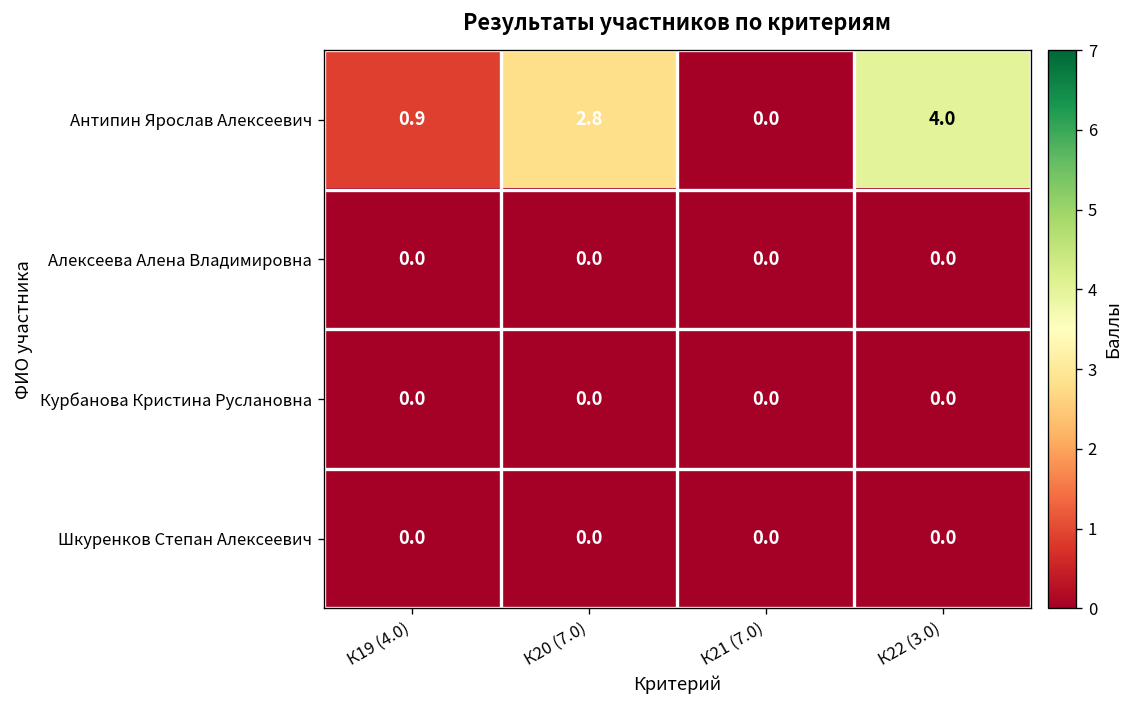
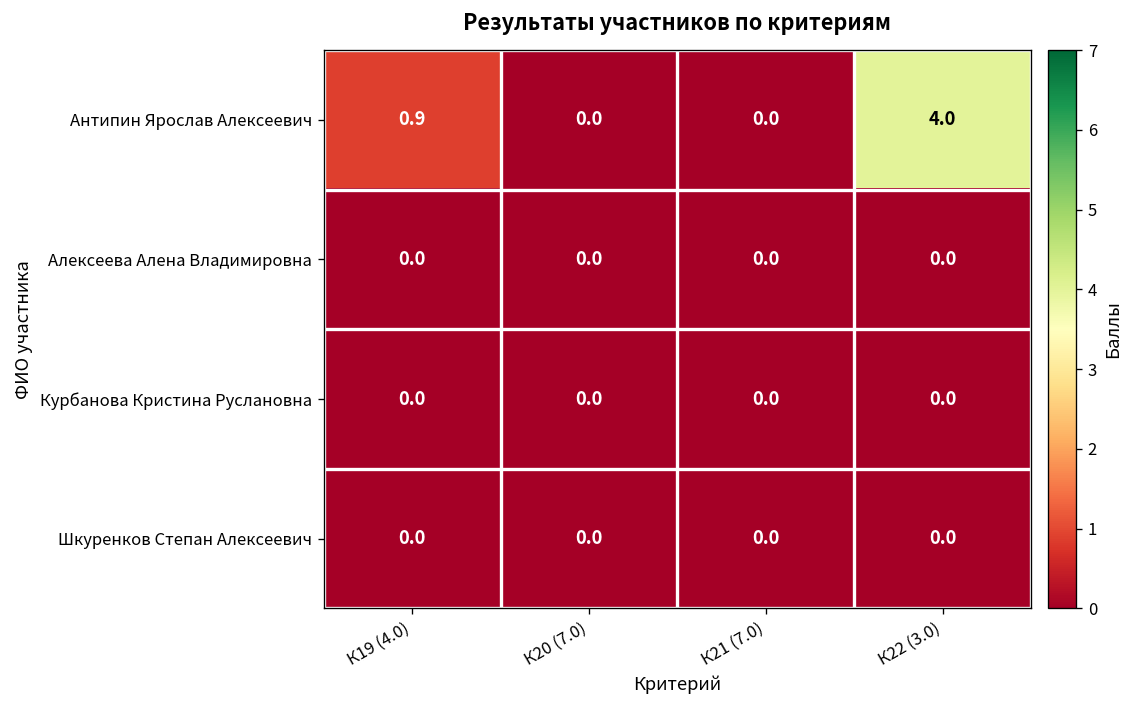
  {
    "Антипин Ярослав Алексеевич": {
      "К19 (4.0)": 0.9,
-     "К20 (7.0)": 2.8,
+     "К20 (7.0)": 0.0,
      "К21 (7.0)": 0.0,
      "К22 (3.0)": 4.0
    },
    "Алексеева Алена Владимировна": {
      "К19 (4.0)": 0.0,
      "К20 (7.0)": 0.0,
      "К21 (7.0)": 0.0,
      "К22 (3.0)": 0.0
    },
    "Курбанова Кристина Руслановна": {
      "К19 (4.0)": 0.0,
      "К20 (7.0)": 0.0,
      "К21 (7.0)": 0.0,
      "К22 (3.0)": 0.0
    },
    "Шкуренков Степан Алексеевич": {
      "К19 (4.0)": 0.0,
      "К20 (7.0)": 0.0,
      "К21 (7.0)": 0.0,
      "К22 (3.0)": 0.0
    }
  }
